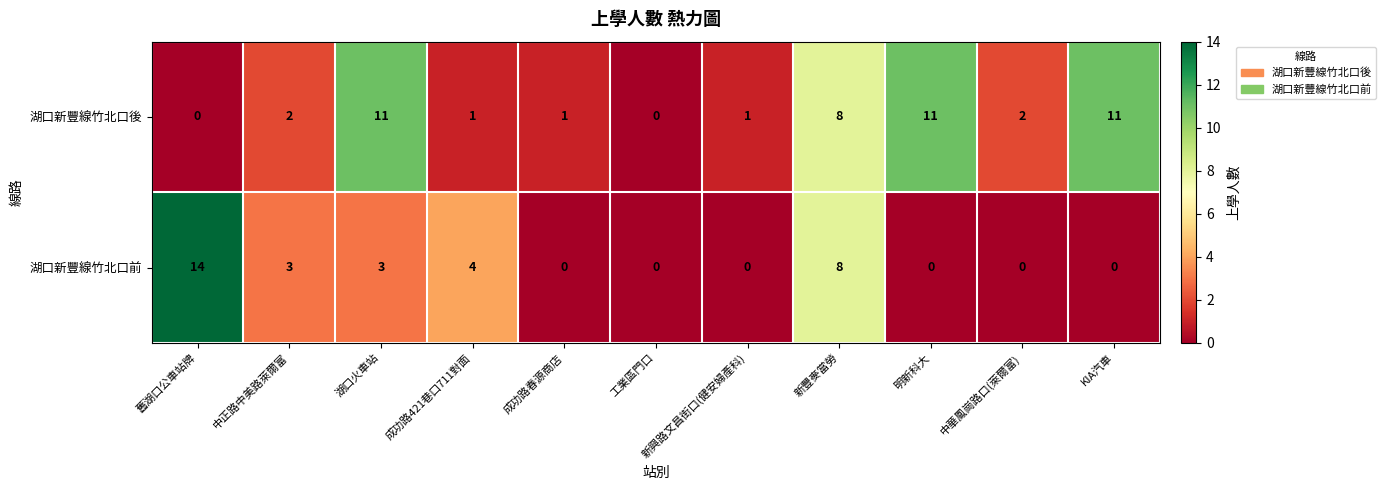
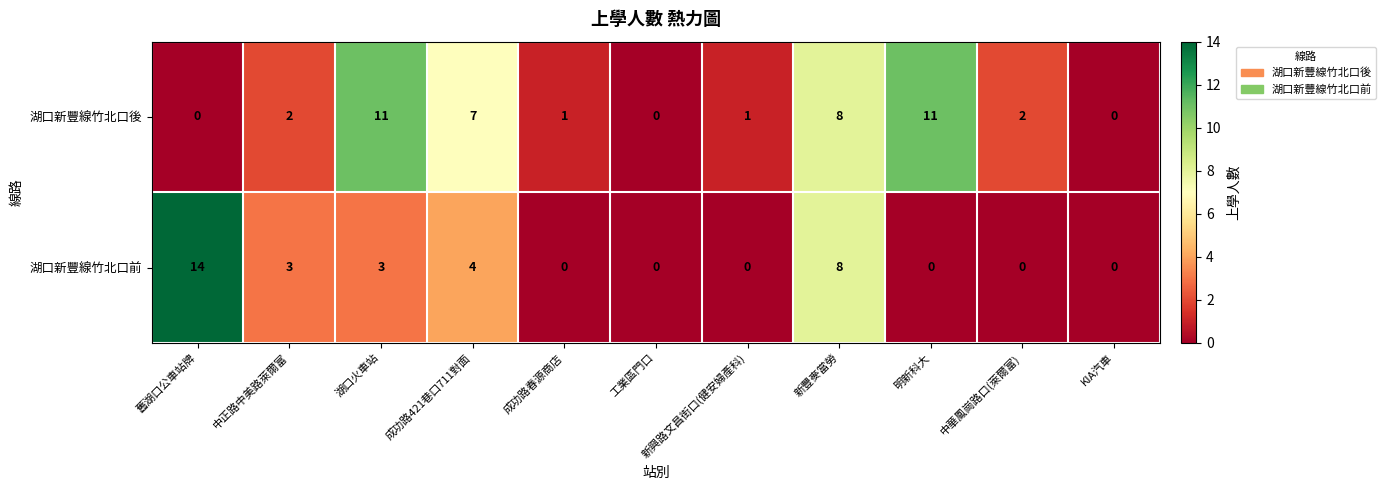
  {
    "湖口新豐線竹北口後": {
      "舊湖口公車站牌": 0,
      "中正路中美路萊爾富": 2,
      "湖口火車站": 11,
-     "成功路421巷口711對面": 1,
+     "成功路421巷口711對面": 7,
      "成功路春源商店": 1,
      "工業區門口": 0,
      "新興路文昌街口(健安婦產科)": 1,
      "新豐麥當勞": 8,
      "明新科大": 11,
      "中華鳳崗路口(萊爾富)": 2,
-     "KIA汽車": 11
+     "KIA汽車": 0
    },
    "湖口新豐線竹北口前": {
      "舊湖口公車站牌": 14,
      "中正路中美路萊爾富": 3,
      "湖口火車站": 3,
      "成功路421巷口711對面": 4,
      "成功路春源商店": 0,
      "工業區門口": 0,
      "新興路文昌街口(健安婦產科)": 0,
      "新豐麥當勞": 8,
      "明新科大": 0,
      "中華鳳崗路口(萊爾富)": 0,
      "KIA汽車": 0
    }
  }
